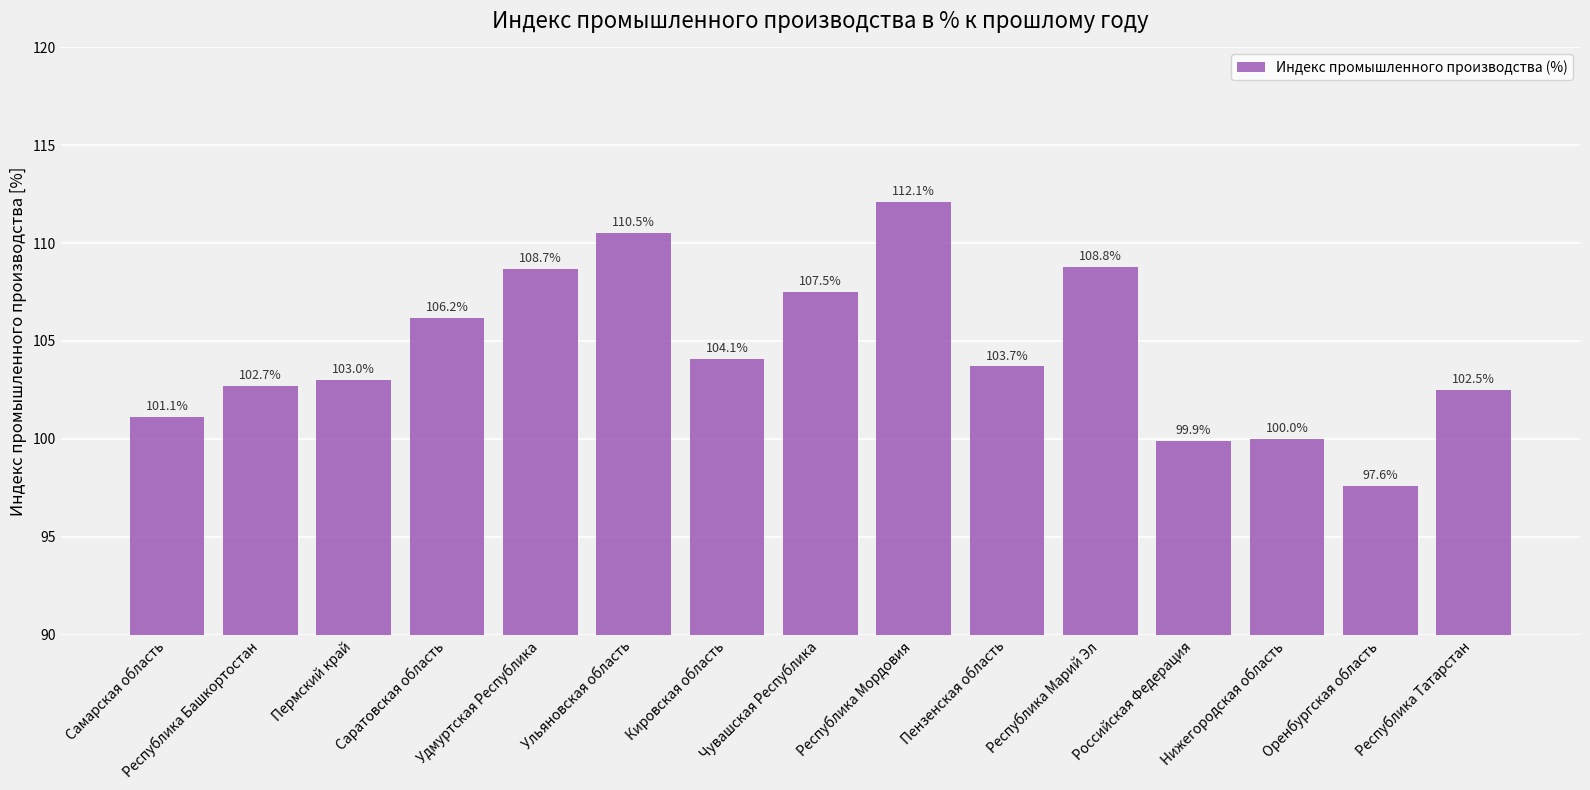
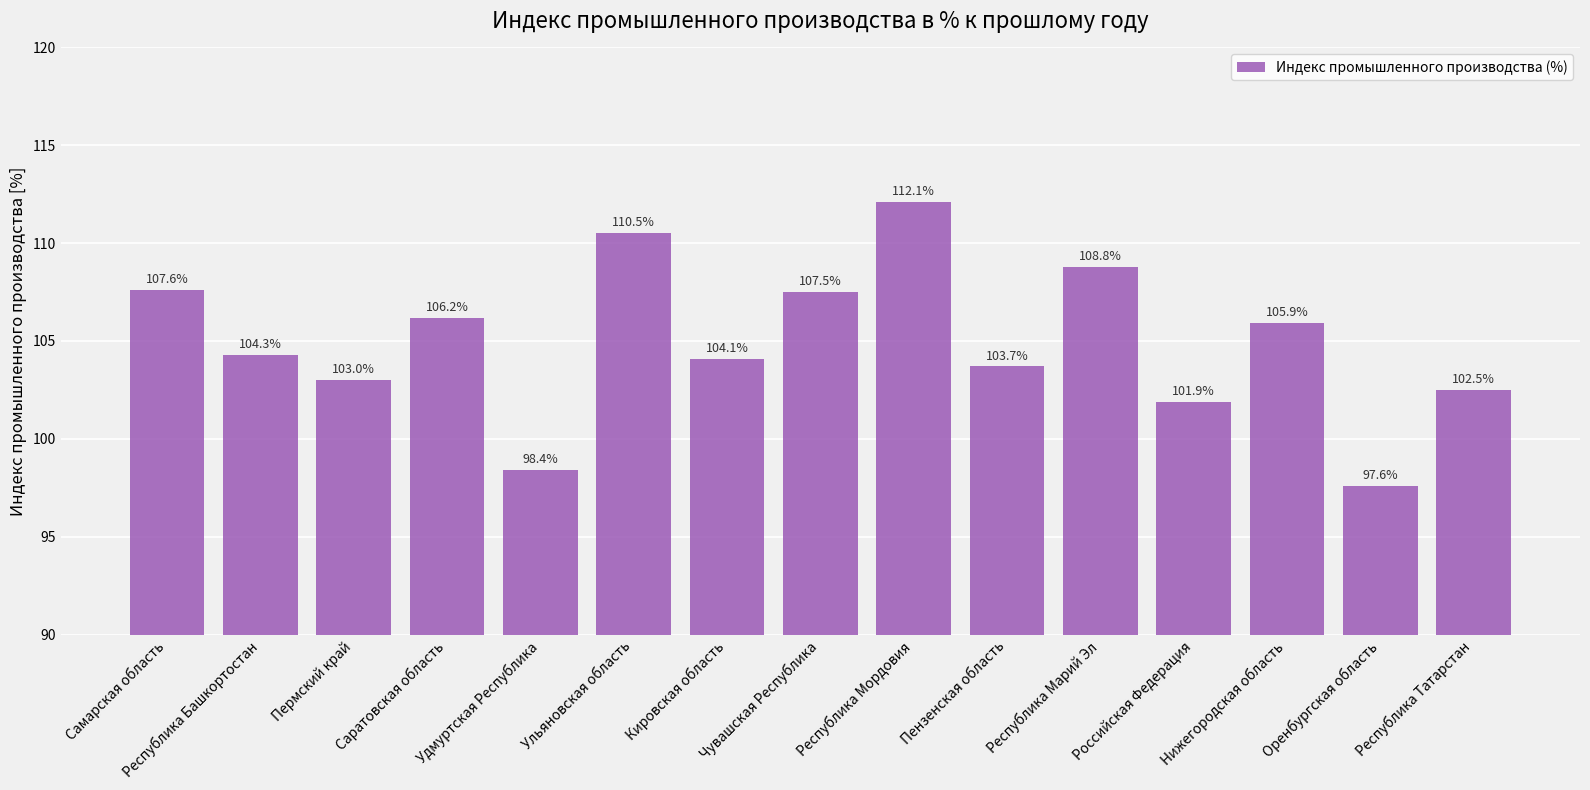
  {
-   "Самарская область": "101.1%",
-   "Республика Башкортостан": "102.7%",
+   "Самарская область": "107.6%",
+   "Республика Башкортостан": "104.3%",
    "Пермский край": "103.0%",
    "Саратовская область": "106.2%",
-   "Удмуртская Республика": "108.7%",
+   "Удмуртская Республика": "98.4%",
    "Ульяновская область": "110.5%",
    "Кировская область": "104.1%",
    "Чувашская Республика": "107.5%",
    "Республика Мордовия": "112.1%",
    "Пензенская область": "103.7%",
    "Республика Марий Эл": "108.8%",
-   "Российская Федерация": "99.9%",
-   "Нижегородская область": "100.0%",
+   "Российская Федерация": "101.9%",
+   "Нижегородская область": "105.9%",
    "Оренбургская область": "97.6%",
    "Республика Татарстан": "102.5%"
  }
